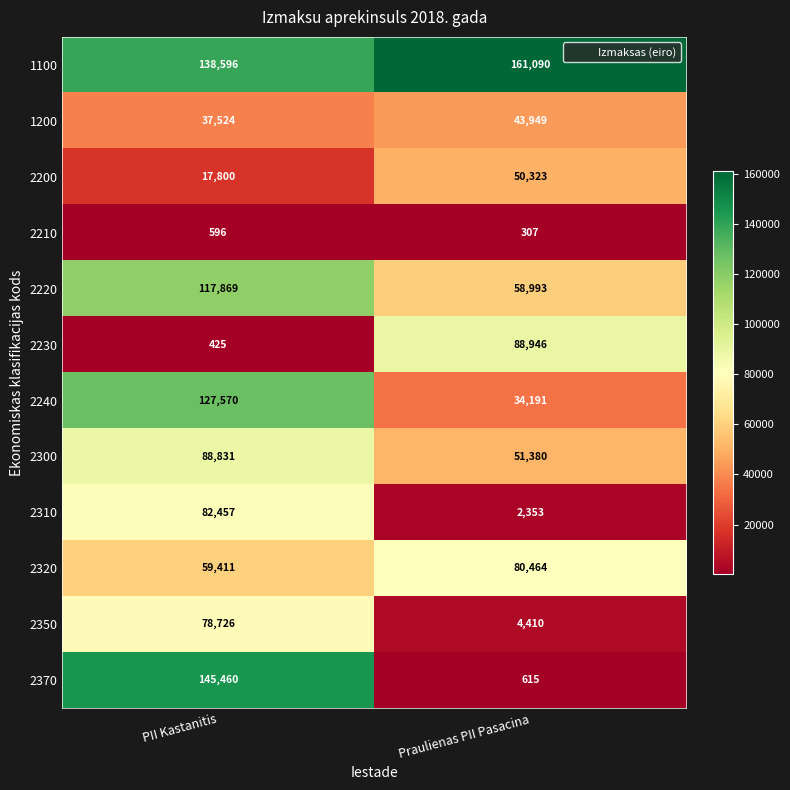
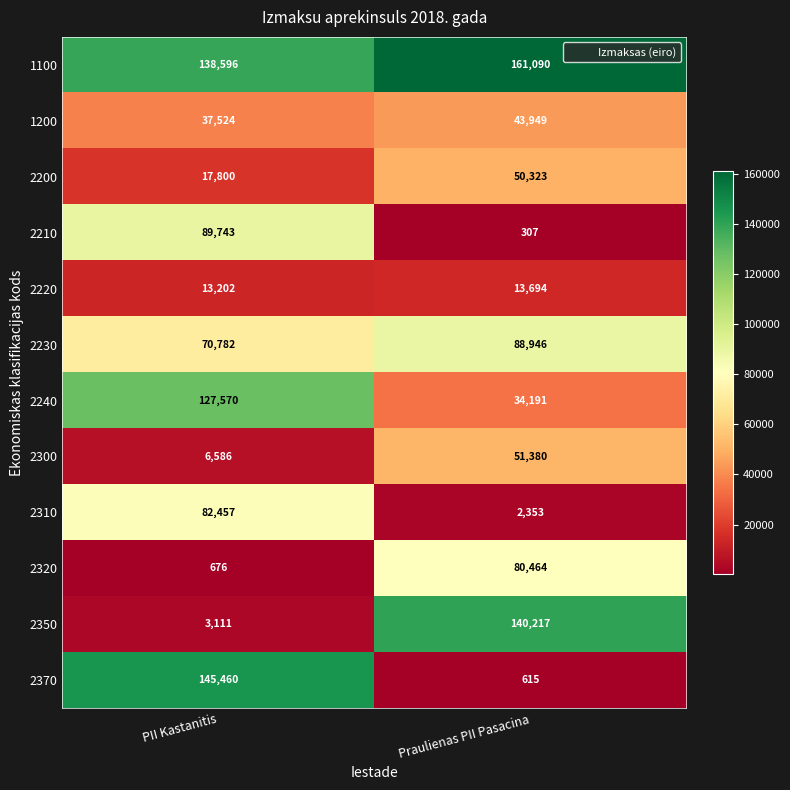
  {
    "1100": {
      "PII Kastanitis": "138,596",
      "Praulienas PII Pasacina": "161,090"
    },
    "1200": {
      "PII Kastanitis": "37,524",
      "Praulienas PII Pasacina": "43,949"
    },
    "2200": {
      "PII Kastanitis": "17,800",
      "Praulienas PII Pasacina": "50,323"
    },
    "2210": {
-     "PII Kastanitis": "596",
+     "PII Kastanitis": "89,743",
      "Praulienas PII Pasacina": "307"
    },
    "2220": {
-     "PII Kastanitis": "117,869",
-     "Praulienas PII Pasacina": "58,993"
+     "PII Kastanitis": "13,202",
+     "Praulienas PII Pasacina": "13,694"
    },
    "2230": {
-     "PII Kastanitis": "425",
+     "PII Kastanitis": "70,782",
      "Praulienas PII Pasacina": "88,946"
    },
    "2240": {
      "PII Kastanitis": "127,570",
      "Praulienas PII Pasacina": "34,191"
    },
    "2300": {
-     "PII Kastanitis": "88,831",
+     "PII Kastanitis": "6,586",
      "Praulienas PII Pasacina": "51,380"
    },
    "2310": {
      "PII Kastanitis": "82,457",
      "Praulienas PII Pasacina": "2,353"
    },
    "2320": {
-     "PII Kastanitis": "59,411",
+     "PII Kastanitis": "676",
      "Praulienas PII Pasacina": "80,464"
    },
    "2350": {
-     "PII Kastanitis": "78,726",
-     "Praulienas PII Pasacina": "4,410"
+     "PII Kastanitis": "3,111",
+     "Praulienas PII Pasacina": "140,217"
    },
    "2370": {
      "PII Kastanitis": "145,460",
      "Praulienas PII Pasacina": "615"
    }
  }
